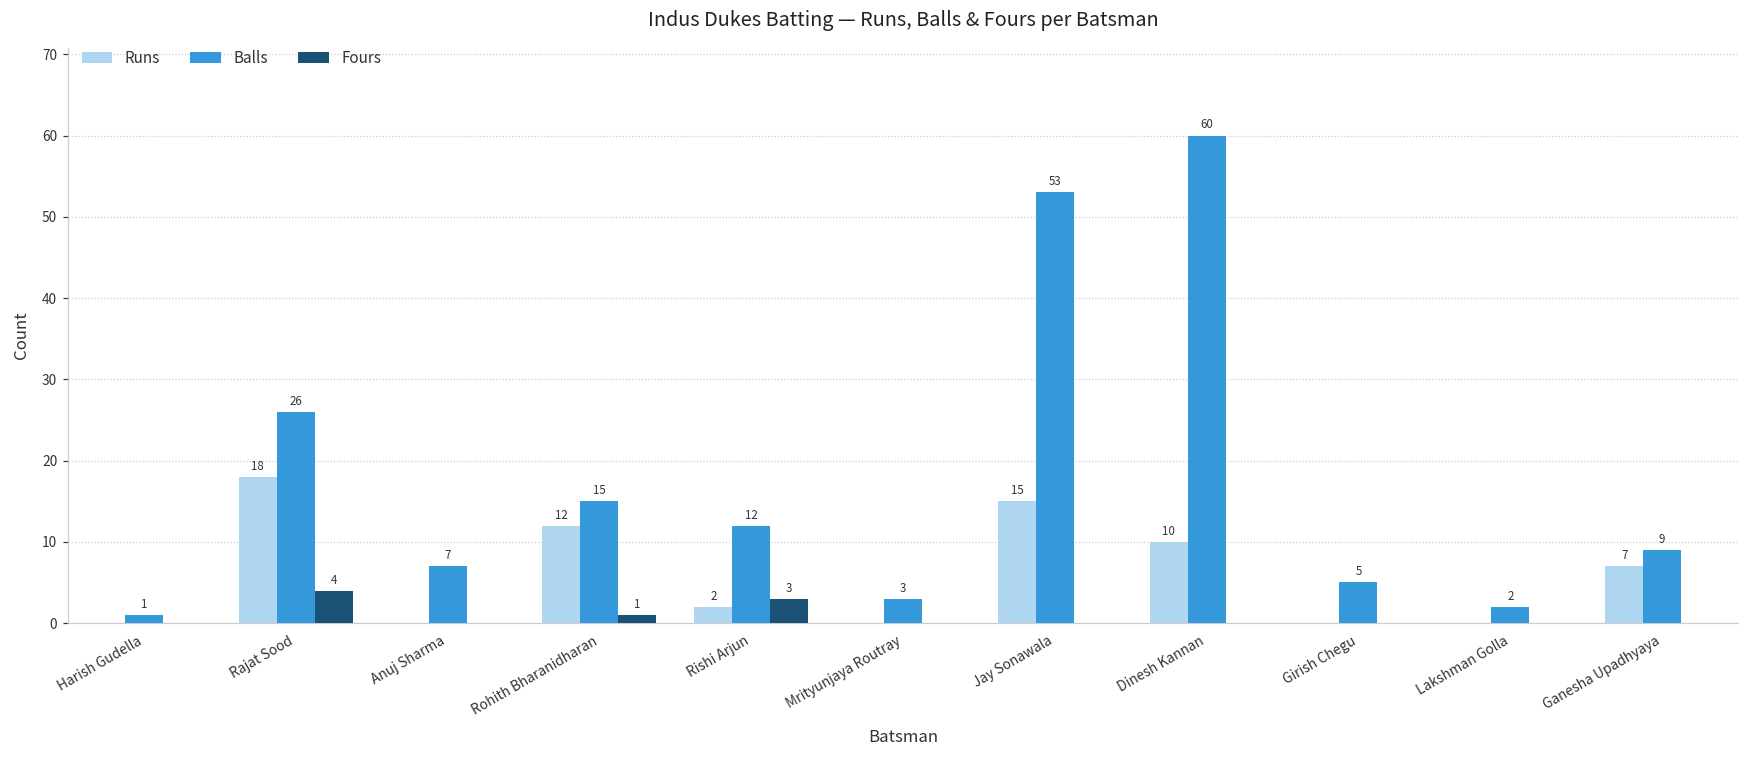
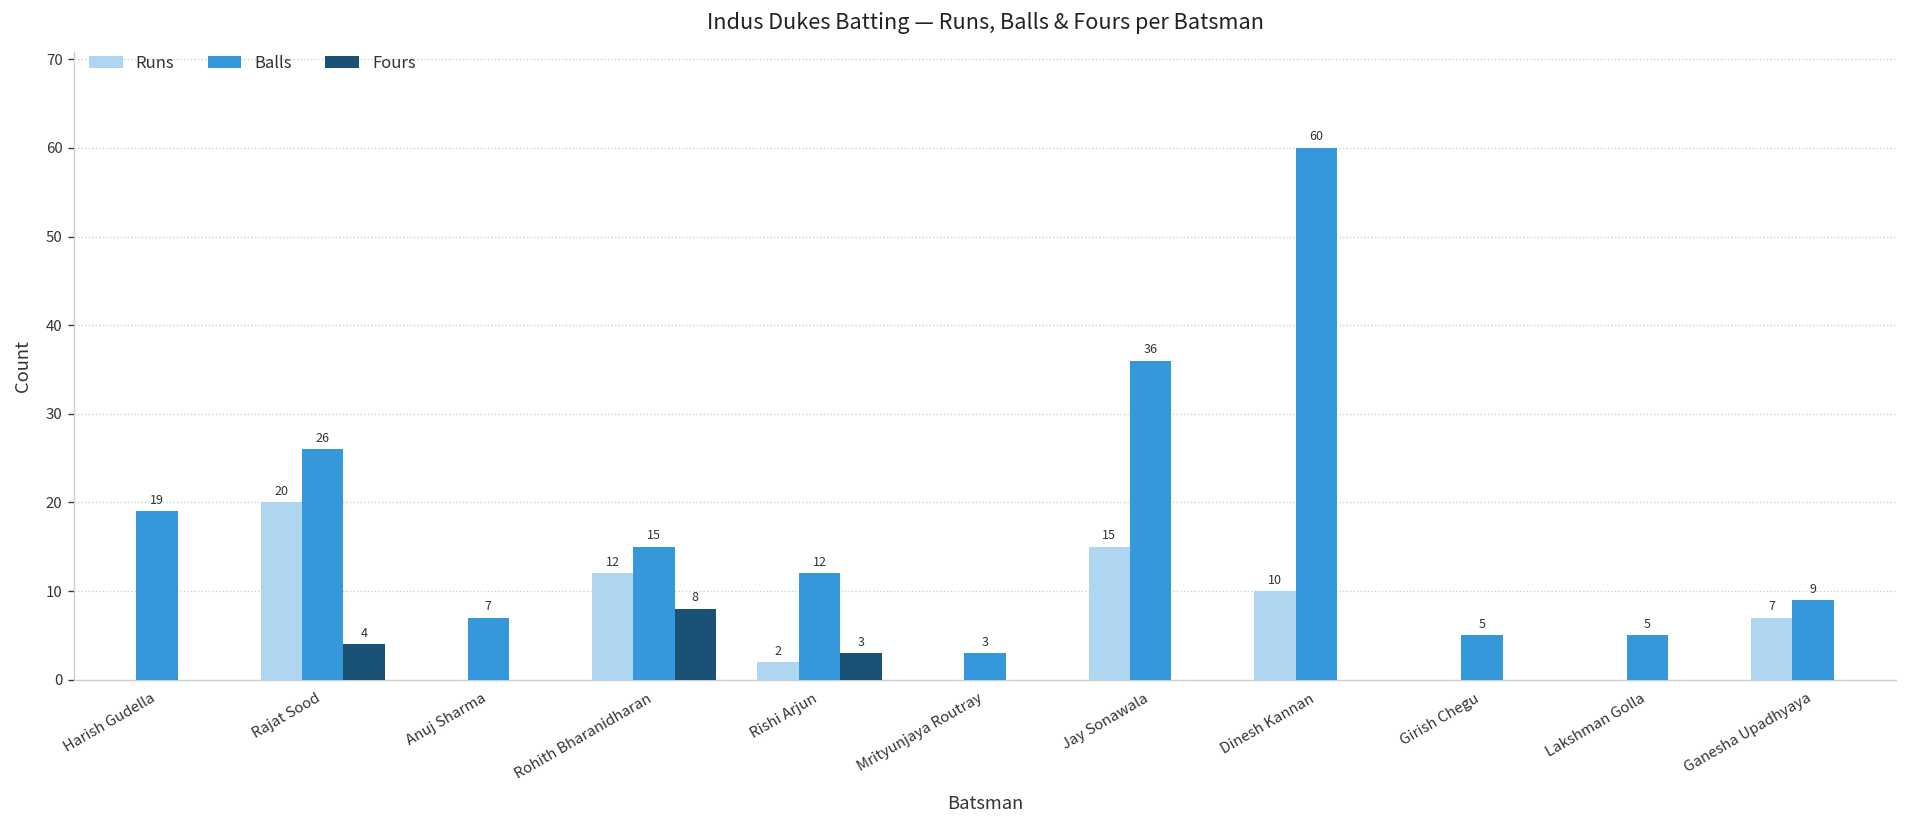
  {
    "Runs": {
-     "Rajat Sood": 18,
+     "Rajat Sood": 20,
      "Rohith Bharanidharan": 12,
      "Rishi Arjun": 2,
      "Jay Sonawala": 15,
      "Dinesh Kannan": 10,
      "Ganesha Upadhyaya": 7
    },
    "Balls": {
-     "Harish Gudella": 1,
+     "Harish Gudella": 19,
      "Rajat Sood": 26,
      "Anuj Sharma": 7,
      "Rohith Bharanidharan": 15,
      "Rishi Arjun": 12,
      "Mrityunjaya Routray": 3,
-     "Jay Sonawala": 53,
+     "Jay Sonawala": 36,
      "Dinesh Kannan": 60,
      "Girish Chegu": 5,
-     "Lakshman Golla": 2,
+     "Lakshman Golla": 5,
      "Ganesha Upadhyaya": 9
    },
    "Fours": {
      "Rajat Sood": 4,
-     "Rohith Bharanidharan": 1,
+     "Rohith Bharanidharan": 8,
      "Rishi Arjun": 3
    }
  }
